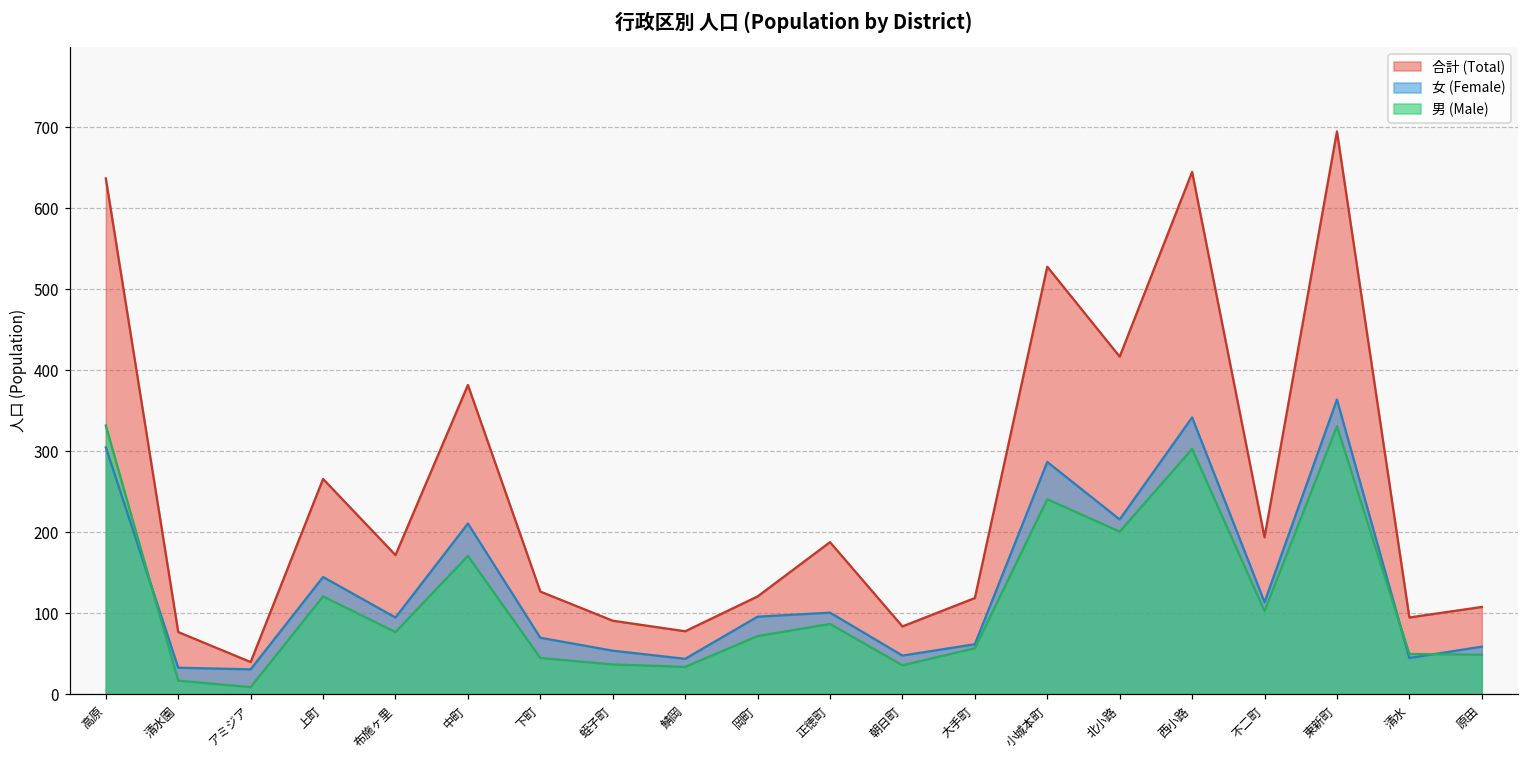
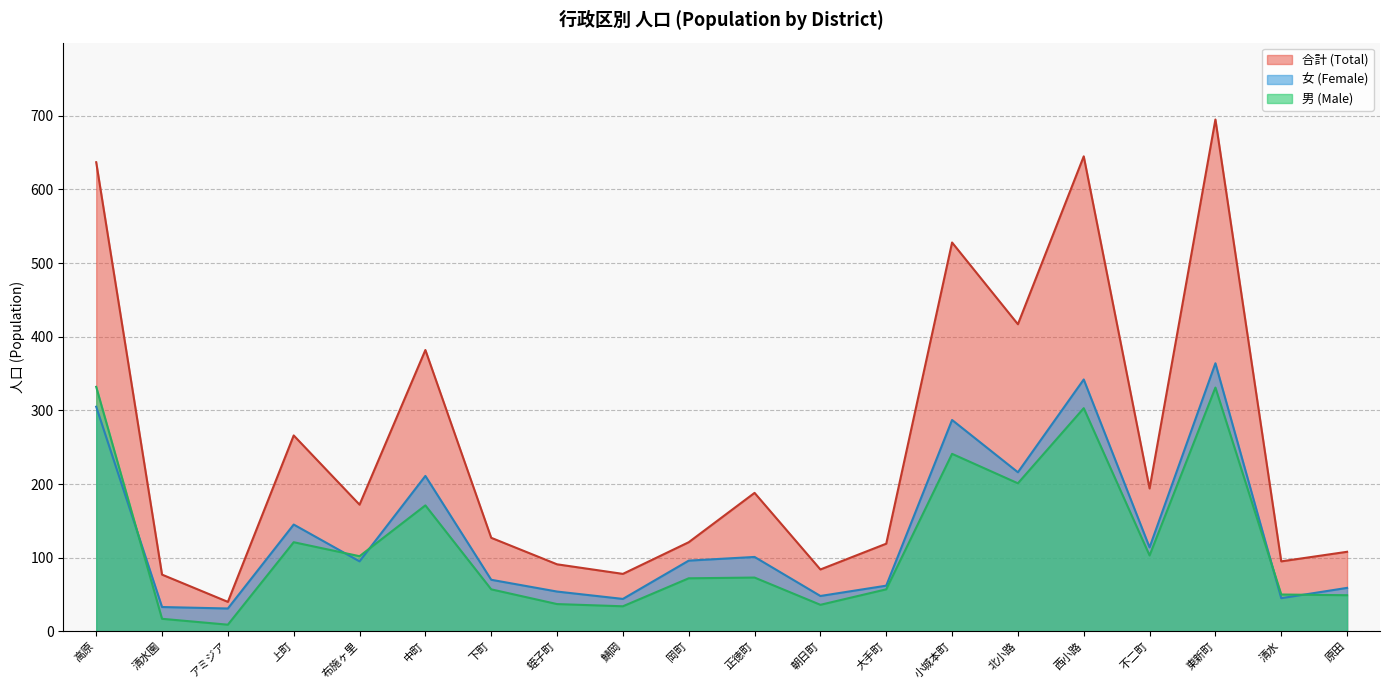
  {
    "合計 (Total)": {
      "高原": 640,
      "清水園": 80,
      "アミジア": 40,
      "上町": 270,
      "布施ヶ里": 170,
      "中町": 380,
      "下町": 130,
      "蛭子町": 90,
      "鯖岡": 80,
      "岡町": 120,
      "正徳町": 190,
      "朝日町": 80,
      "大手町": 120,
      "小城本町": 530,
      "北小路": 420,
      "西小路": 650,
      "不二町": 190,
      "東新町": 700,
      "清水": 100,
      "原田": 110
    },
    "女 (Female)": {
      "高原": 310,
      "清水園": 30,
      "アミジア": 30,
      "上町": 150,
      "布施ヶ里": 100,
      "中町": 210,
      "下町": 70,
      "蛭子町": 50,
      "鯖岡": 40,
      "岡町": 100,
      "正徳町": 100,
      "朝日町": 50,
      "大手町": 60,
      "小城本町": 290,
      "北小路": 220,
      "西小路": 340,
      "不二町": 110,
      "東新町": 360,
      "清水": 50,
      "原田": 60
    },
    "男 (Male)": {
      "高原": 330,
      "清水園": 20,
      "アミジア": 10,
      "上町": 120,
-     "布施ヶ里": 80,
+     "布施ヶ里": 100,
      "中町": 170,
-     "下町": 50,
+     "下町": 60,
      "蛭子町": 40,
      "鯖岡": 30,
      "岡町": 70,
-     "正徳町": 90,
+     "正徳町": 70,
      "朝日町": 40,
      "大手町": 60,
      "小城本町": 240,
      "北小路": 200,
      "西小路": 300,
      "不二町": 100,
      "東新町": 330,
      "清水": 50,
      "原田": 50
    }
  }
